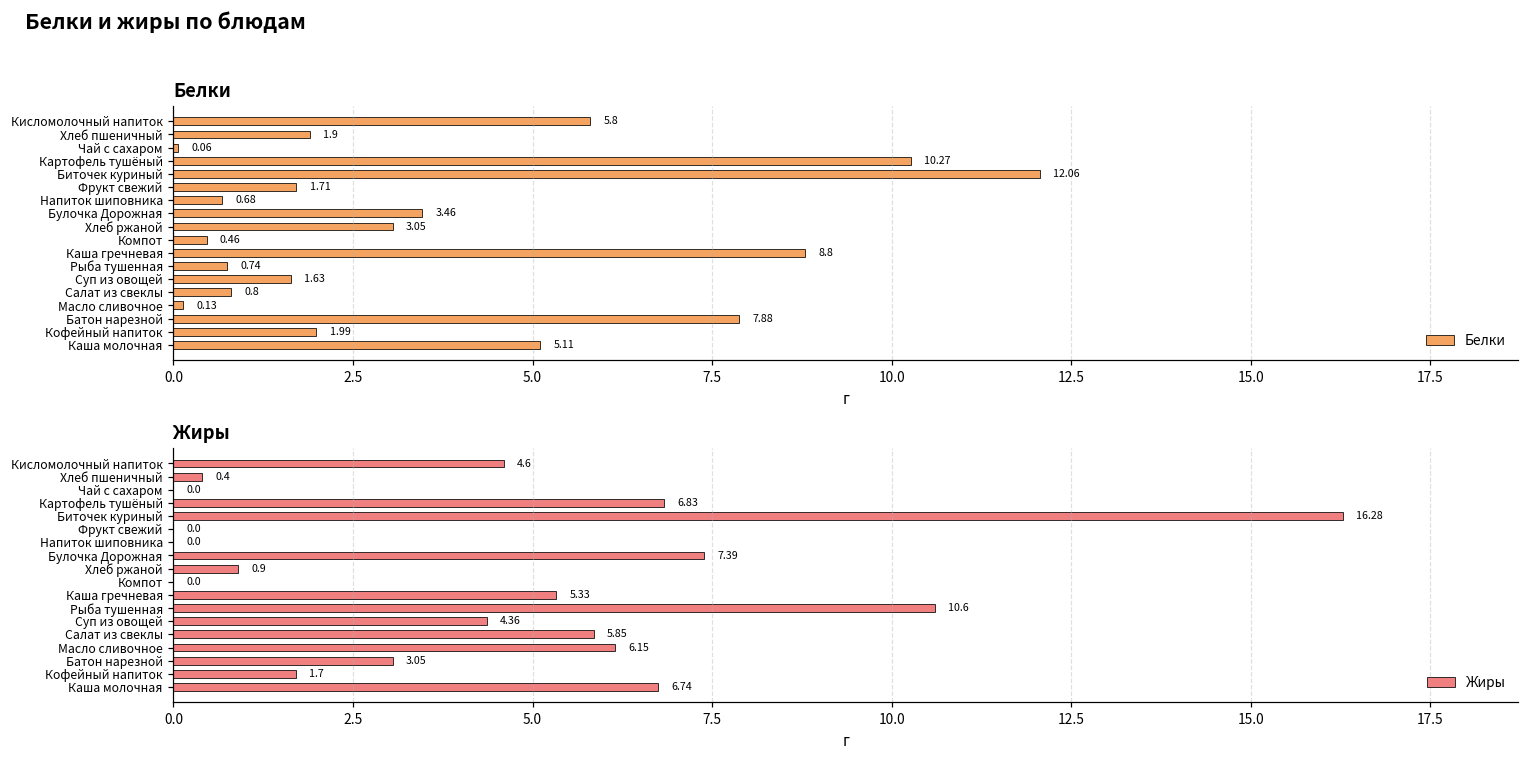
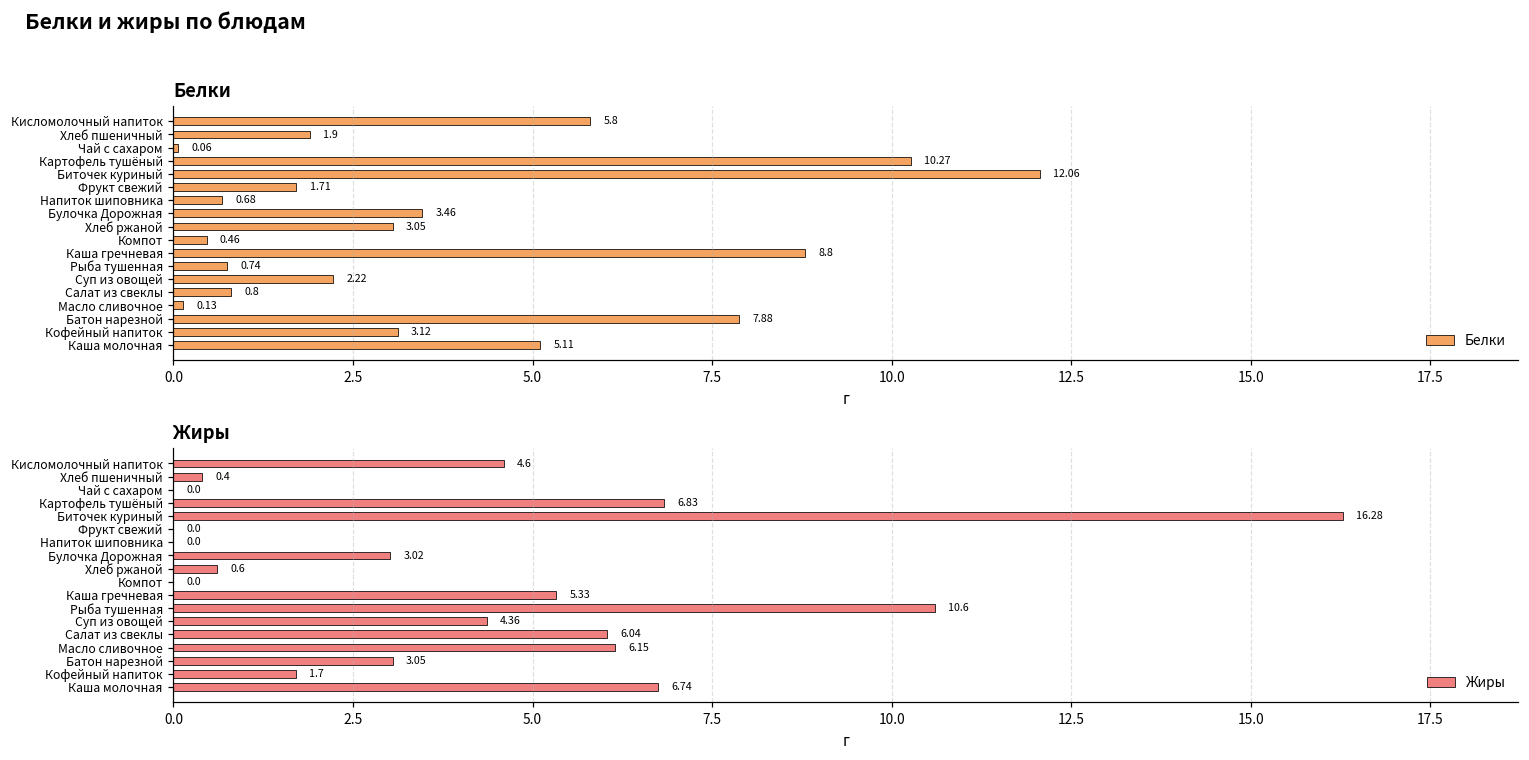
  {
    "Белки": {
      "Кисломолочный напиток": 5.8,
      "Хлеб пшеничный": 1.9,
      "Чай с сахаром": 0.06,
      "Картофель тушёный": 10.27,
      "Биточек куриный": 12.06,
      "Фрукт свежий": 1.71,
      "Напиток шиповника": 0.68,
      "Булочка Дорожная": 3.46,
      "Хлеб ржаной": 3.05,
      "Компот": 0.46,
      "Каша гречневая": 8.8,
      "Рыба тушенная": 0.74,
-     "Суп из овощей": 1.63,
+     "Суп из овощей": 2.22,
      "Салат из свеклы": 0.8,
      "Масло сливочное": 0.13,
      "Батон нарезной": 7.88,
-     "Кофейный напиток": 1.99,
+     "Кофейный напиток": 3.12,
      "Каша молочная": 5.11
    },
    "Жиры": {
      "Кисломолочный напиток": 4.6,
      "Хлеб пшеничный": 0.4,
      "Чай с сахаром": 0.0,
      "Картофель тушёный": 6.83,
      "Биточек куриный": 16.28,
      "Фрукт свежий": 0.0,
      "Напиток шиповника": 0.0,
-     "Булочка Дорожная": 7.39,
-     "Хлеб ржаной": 0.9,
+     "Булочка Дорожная": 3.02,
+     "Хлеб ржаной": 0.6,
      "Компот": 0.0,
      "Каша гречневая": 5.33,
      "Рыба тушенная": 10.6,
      "Суп из овощей": 4.36,
-     "Салат из свеклы": 5.85,
+     "Салат из свеклы": 6.04,
      "Масло сливочное": 6.15,
      "Батон нарезной": 3.05,
      "Кофейный напиток": 1.7,
      "Каша молочная": 6.74
    }
  }
